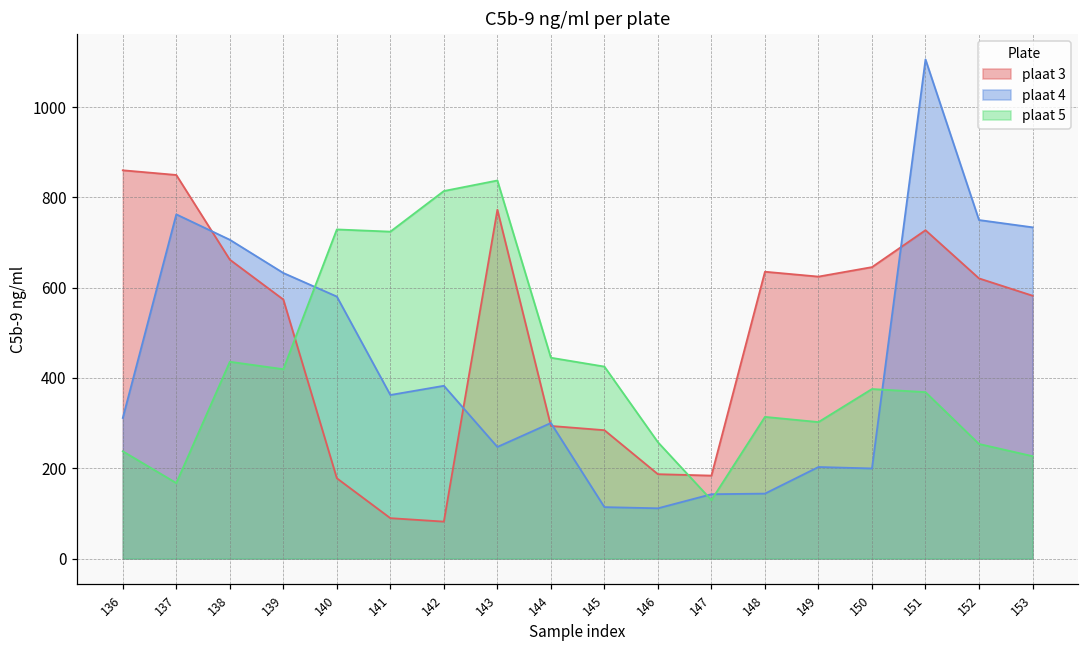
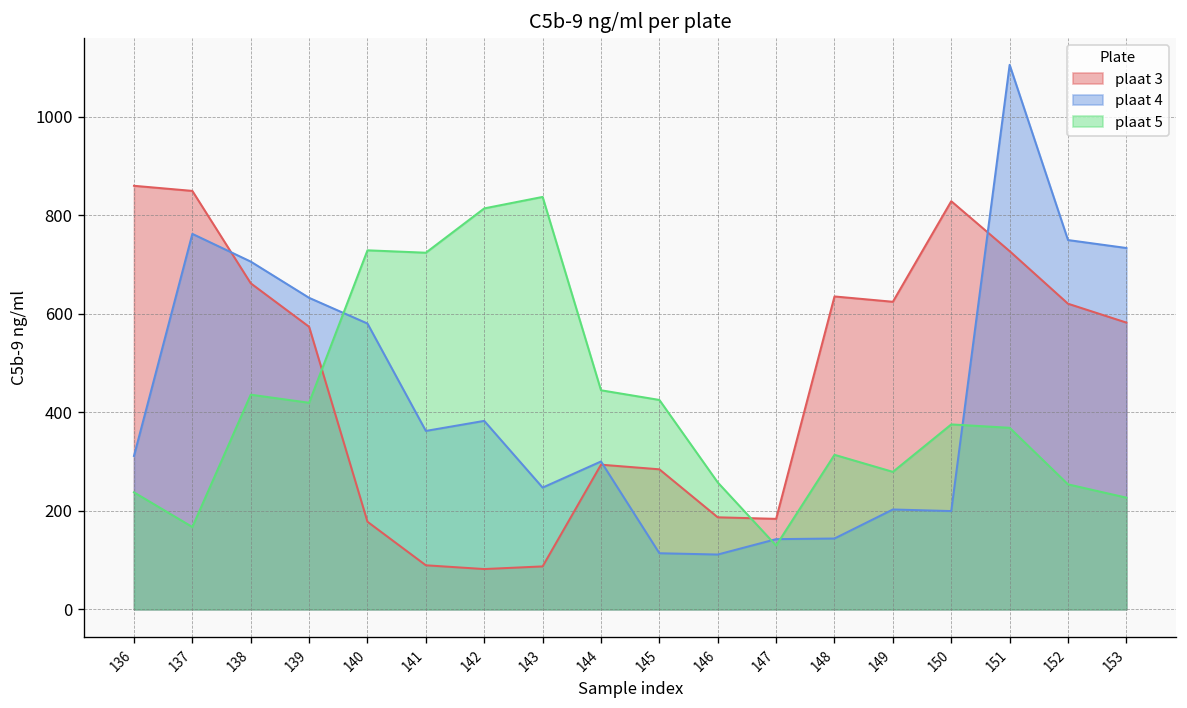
  {
    "plaat 3": {
      "136": 860,
      "137": 850,
      "138": 660,
      "139": 570,
      "140": 180,
      "141": 90,
      "142": 80,
-     "143": 770,
+     "143": 90,
      "144": 290,
      "145": 280,
      "146": 190,
      "147": 180,
      "148": 640,
      "149": 620,
-     "150": 650,
+     "150": 830,
      "151": 730,
      "152": 620,
      "153": 580
    },
    "plaat 4": {
      "136": 310,
      "137": 760,
      "138": 710,
      "139": 630,
      "140": 580,
      "141": 360,
      "142": 380,
      "143": 250,
      "144": 300,
      "145": 110,
      "146": 110,
      "147": 140,
      "148": 140,
      "149": 200,
      "150": 200,
      "151": 1110,
      "152": 750,
      "153": 730
    },
    "plaat 5": {
      "136": 240,
      "137": 170,
      "138": 440,
      "139": 420,
      "140": 730,
      "141": 720,
      "142": 810,
      "143": 840,
      "144": 440,
      "145": 430,
      "146": 260,
      "147": 130,
      "148": 310,
-     "149": 300,
+     "149": 280,
      "150": 380,
      "151": 370,
      "152": 250,
      "153": 230
    }
  }
